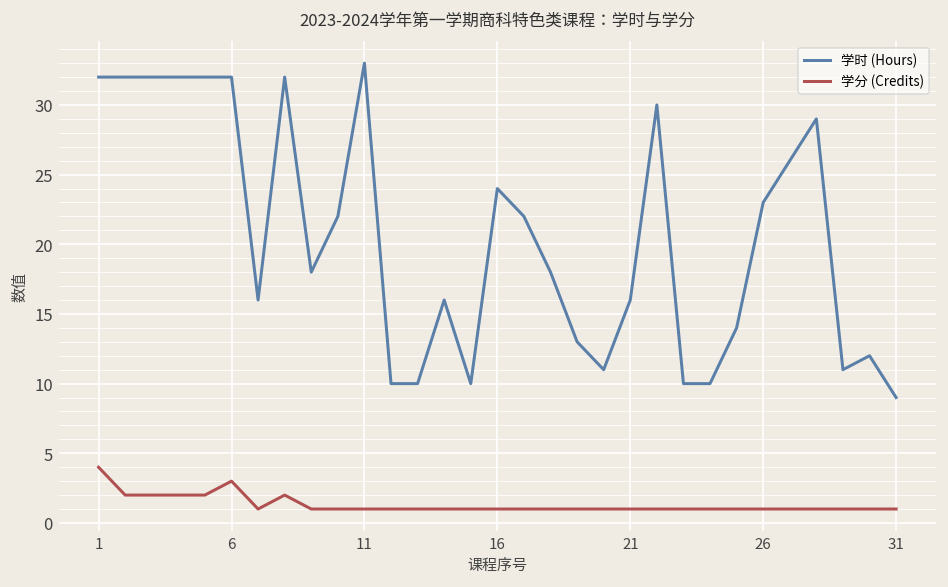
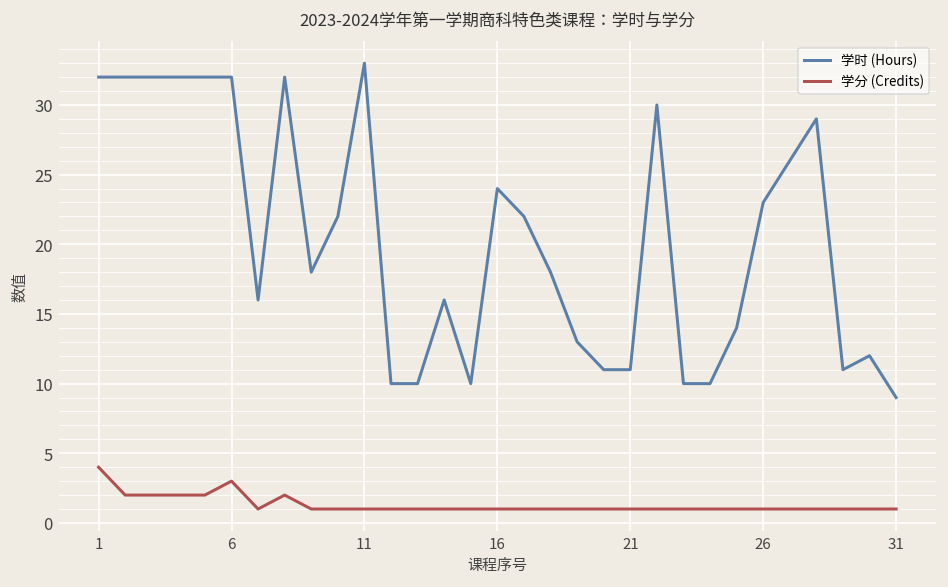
  {
    "学时 (Hours)": {
      "1": 32,
      "6": 32,
      "11": 33,
      "16": 24,
-     "21": 16,
+     "21": 11,
      "26": 23,
      "31": 9
    },
    "学分 (Credits)": {
      "1": 4,
      "6": 3,
      "11": 1,
      "16": 1,
      "21": 1,
      "26": 1,
      "31": 1
    }
  }
